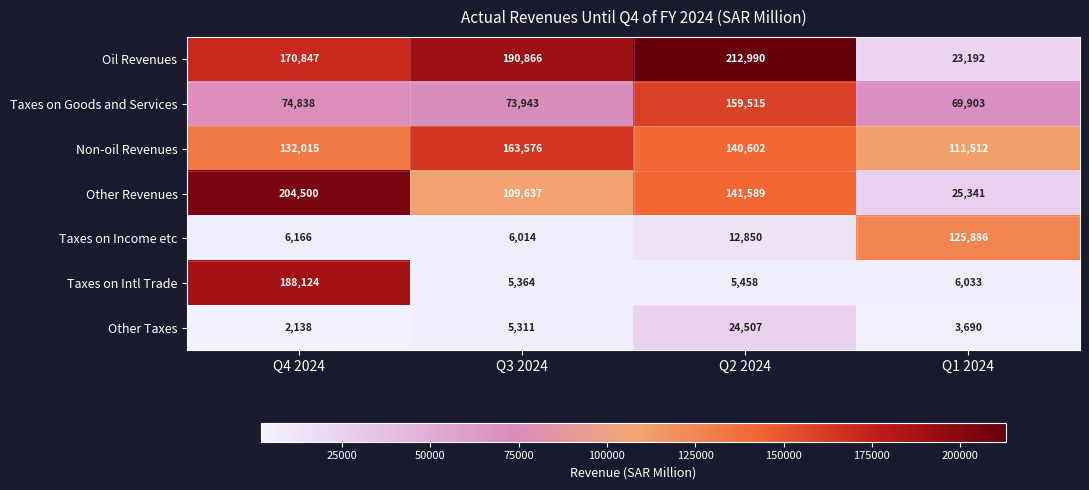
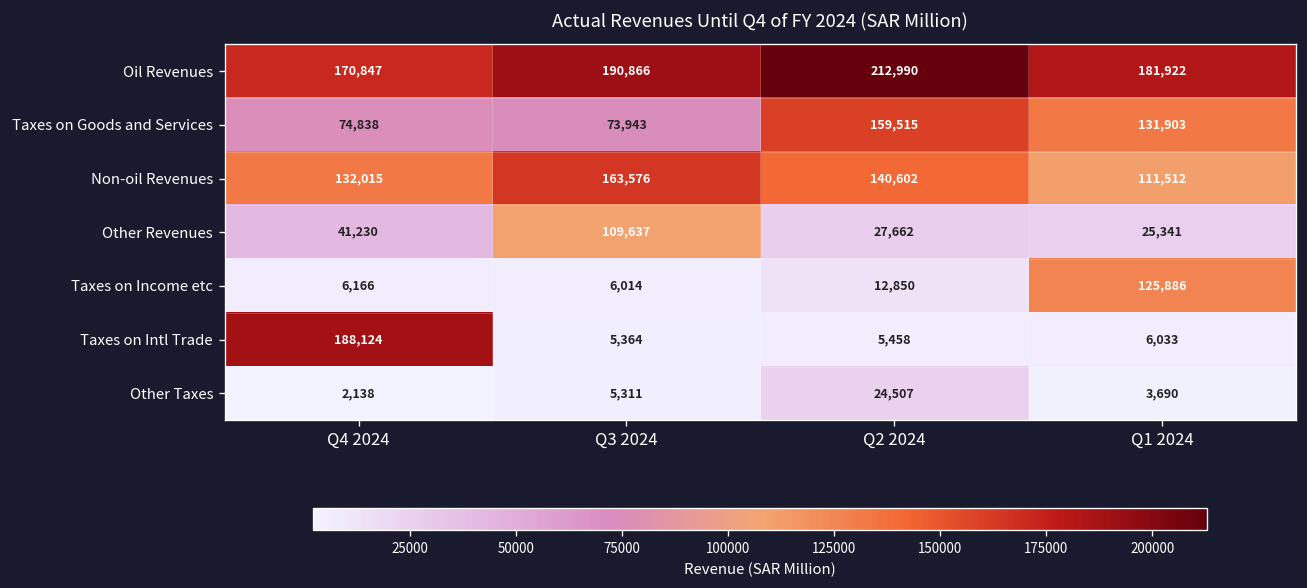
  {
    "Oil Revenues": {
      "Q4 2024": "170,847",
      "Q3 2024": "190,866",
      "Q2 2024": "212,990",
-     "Q1 2024": "23,192"
+     "Q1 2024": "181,922"
    },
    "Taxes on Goods and Services": {
      "Q4 2024": "74,838",
      "Q3 2024": "73,943",
      "Q2 2024": "159,515",
-     "Q1 2024": "69,903"
+     "Q1 2024": "131,903"
    },
    "Non-oil Revenues": {
      "Q4 2024": "132,015",
      "Q3 2024": "163,576",
      "Q2 2024": "140,602",
      "Q1 2024": "111,512"
    },
    "Other Revenues": {
-     "Q4 2024": "204,500",
+     "Q4 2024": "41,230",
      "Q3 2024": "109,637",
-     "Q2 2024": "141,589",
+     "Q2 2024": "27,662",
      "Q1 2024": "25,341"
    },
    "Taxes on Income etc": {
      "Q4 2024": "6,166",
      "Q3 2024": "6,014",
      "Q2 2024": "12,850",
      "Q1 2024": "125,886"
    },
    "Taxes on Intl Trade": {
      "Q4 2024": "188,124",
      "Q3 2024": "5,364",
      "Q2 2024": "5,458",
      "Q1 2024": "6,033"
    },
    "Other Taxes": {
      "Q4 2024": "2,138",
      "Q3 2024": "5,311",
      "Q2 2024": "24,507",
      "Q1 2024": "3,690"
    }
  }
